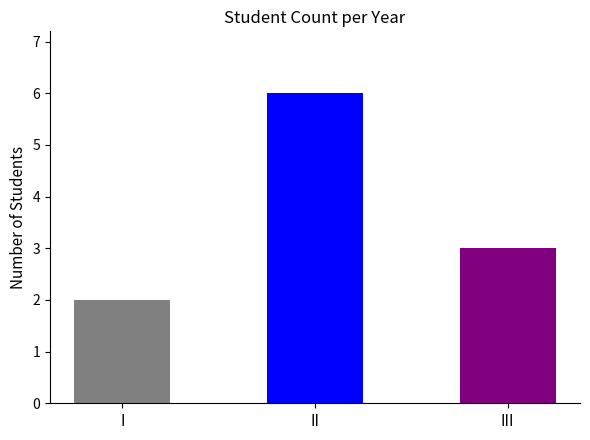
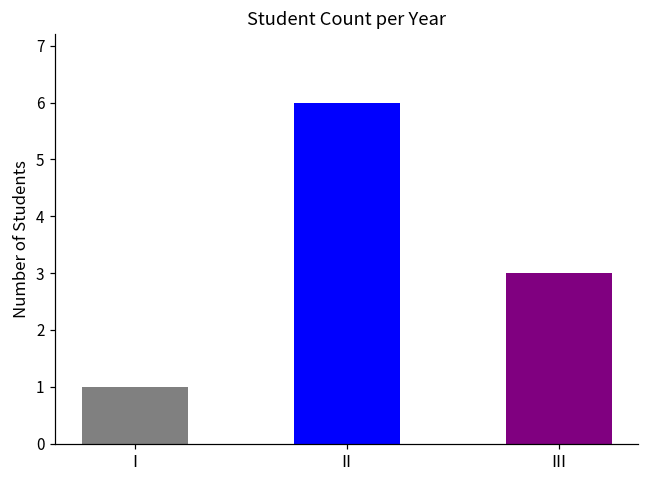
  {
-   "I": 2,
+   "I": 1,
    "II": 6,
    "III": 3
  }
